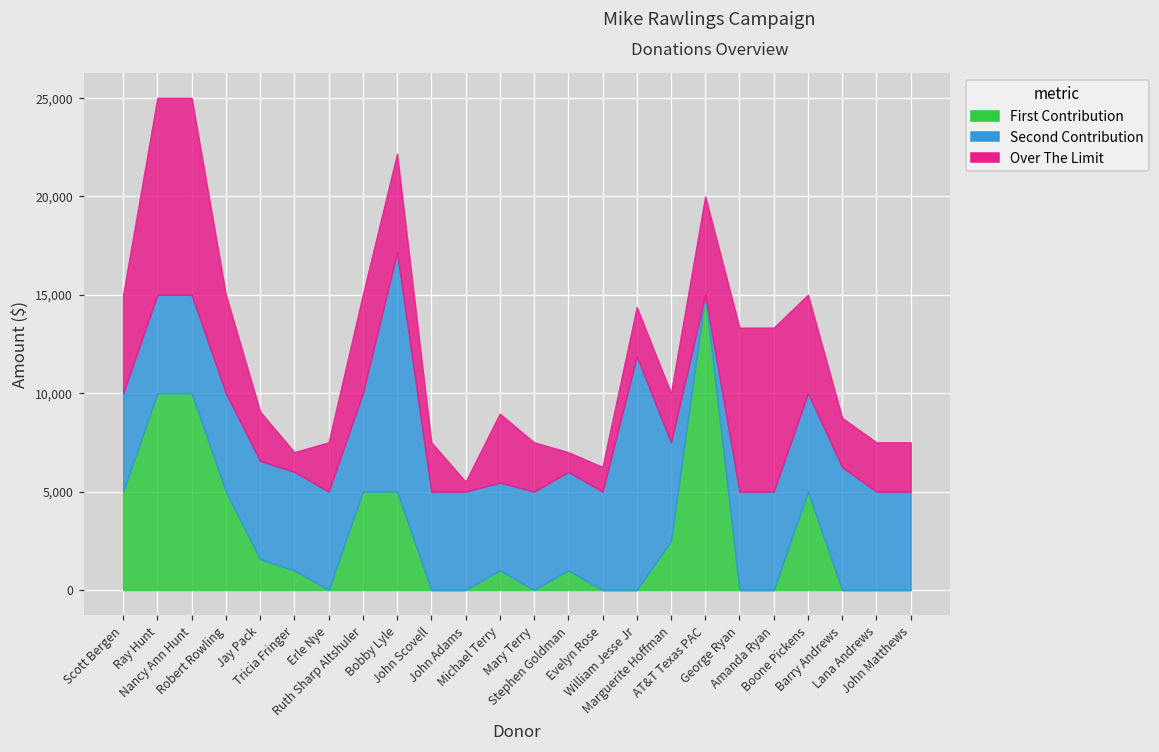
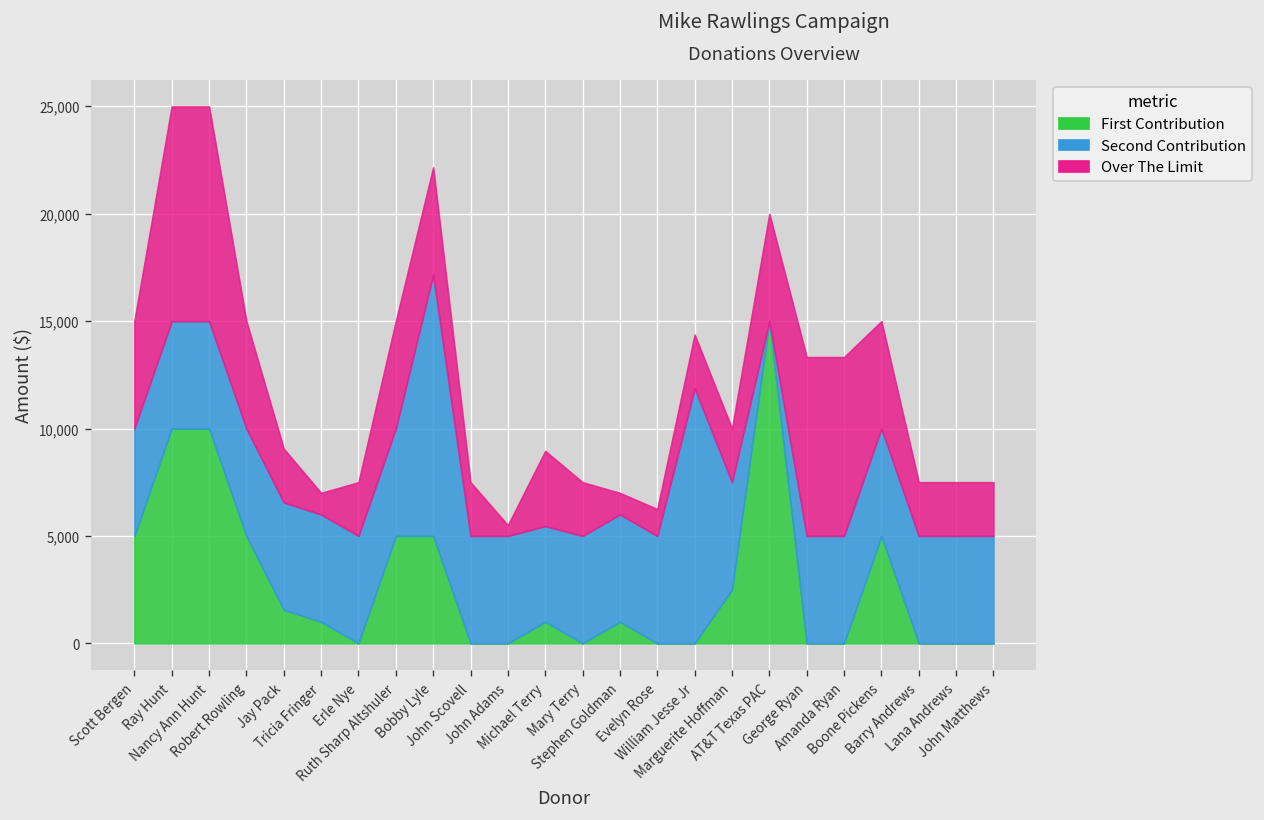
  {
    "First Contribution": {
      "Scott Bergen": "5,000",
      "Ray Hunt": "10,000",
      "Nancy Ann Hunt": "10,000",
      "Robert Rowling": "5,000",
      "Jay Pack": "1,600",
      "Tricia Fringer": "1,000",
      "Erle Nye": "0",
      "Ruth Sharp Altshuler": "5,000",
      "Bobby Lyle": "5,000",
      "John Scovell": "0",
      "John Adams": "0",
      "Michael Terry": "1,000",
      "Mary Terry": "0",
      "Stephen Goldman": "1,000",
      "Evelyn Rose": "0",
      "William Jesse Jr": "0",
      "Marguerite Hoffman": "2,500",
      "George Ryan": "0",
      "Amanda Ryan": "0",
      "Boone Pickens": "5,000",
      "Barry Andrews": "0",
      "Lana Andrews": "0",
      "John Matthews": "0"
    },
    "Second Contribution": {
      "Scott Bergen": "5,000",
      "Ray Hunt": "5,000",
      "Nancy Ann Hunt": "5,000",
      "Robert Rowling": "5,000",
      "Jay Pack": "5,000",
      "Tricia Fringer": "5,000",
      "Erle Nye": "5,000",
      "Ruth Sharp Altshuler": "5,000",
      "Bobby Lyle": "12,200",
      "John Scovell": "5,000",
      "John Adams": "5,000",
      "Michael Terry": "4,500",
      "Mary Terry": "5,000",
      "Stephen Goldman": "5,000",
      "Evelyn Rose": "5,000",
      "William Jesse Jr": "11,900",
      "Marguerite Hoffman": "5,000",
      "George Ryan": "5,000",
      "Amanda Ryan": "5,000",
      "Boone Pickens": "5,000",
-     "Barry Andrews": "6,200",
+     "Barry Andrews": "5,000",
      "Lana Andrews": "5,000",
      "John Matthews": "5,000"
    },
    "Over The Limit": {
      "Scott Bergen": "5,000",
      "Ray Hunt": "10,000",
      "Nancy Ann Hunt": "10,000",
      "Robert Rowling": "5,000",
      "Jay Pack": "2,500",
      "Tricia Fringer": "1,000",
      "Erle Nye": "2,500",
      "Ruth Sharp Altshuler": "5,000",
      "Bobby Lyle": "5,000",
      "John Scovell": "2,500",
      "John Adams": "500",
      "Michael Terry": "3,500",
      "Mary Terry": "2,500",
      "Stephen Goldman": "1,000",
      "Evelyn Rose": "1,300",
      "William Jesse Jr": "2,500",
      "Marguerite Hoffman": "2,500",
      "AT&T Texas PAC": "5,000",
      "George Ryan": "8,300",
      "Amanda Ryan": "8,300",
      "Boone Pickens": "5,000",
      "Barry Andrews": "2,500",
      "Lana Andrews": "2,500",
      "John Matthews": "2,500"
    }
  }
